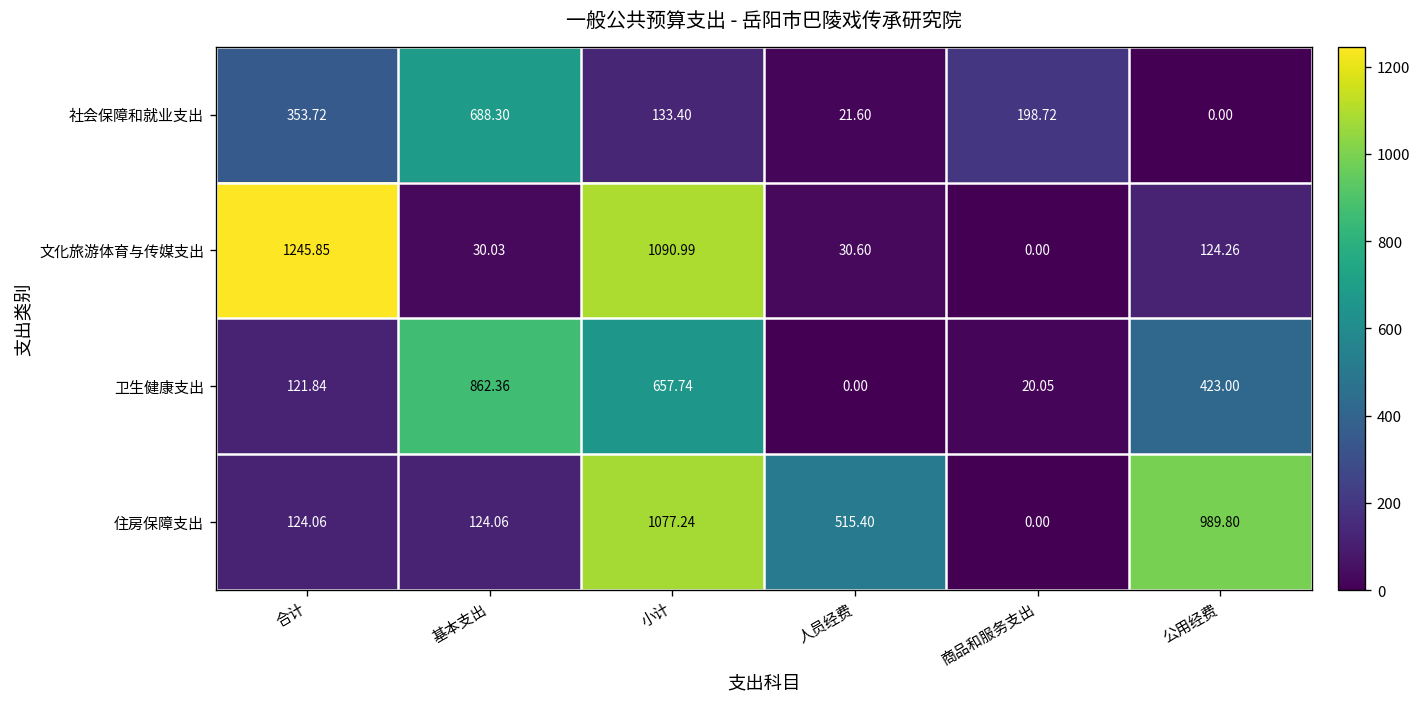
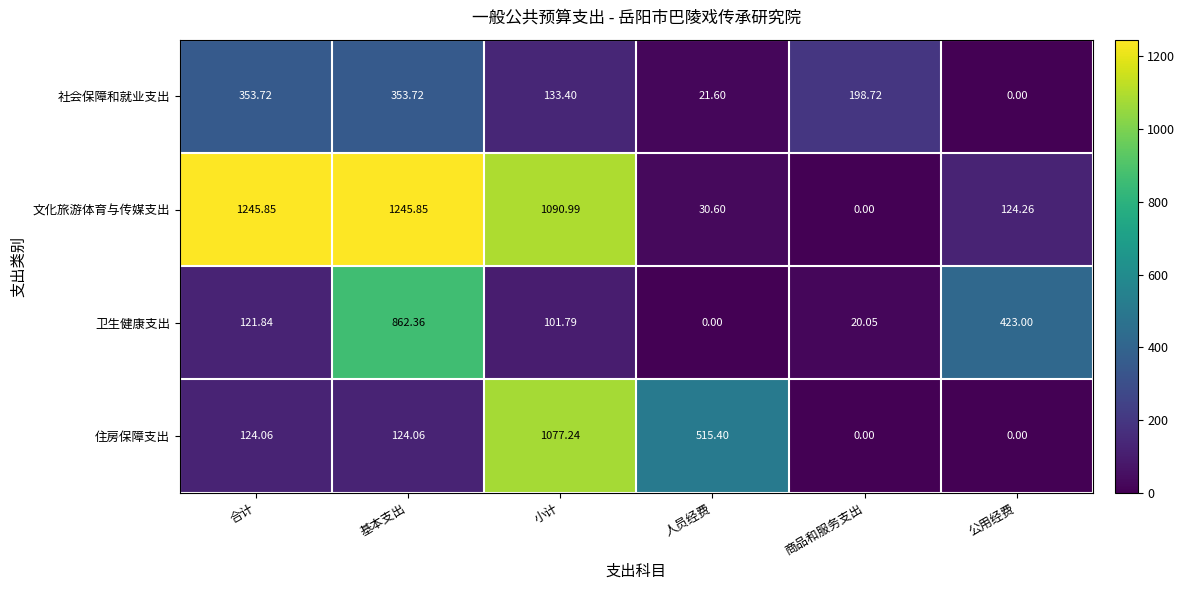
  {
    "社会保障和就业支出": {
      "合计": 353.72,
-     "基本支出": 688.30,
+     "基本支出": 353.72,
      "小计": 133.40,
      "人员经费": 21.60,
      "商品和服务支出": 198.72,
      "公用经费": 0.00
    },
    "文化旅游体育与传媒支出": {
      "合计": 1245.85,
-     "基本支出": 30.03,
+     "基本支出": 1245.85,
      "小计": 1090.99,
      "人员经费": 30.60,
      "商品和服务支出": 0.00,
      "公用经费": 124.26
    },
    "卫生健康支出": {
      "合计": 121.84,
      "基本支出": 862.36,
-     "小计": 657.74,
+     "小计": 101.79,
      "人员经费": 0.00,
      "商品和服务支出": 20.05,
      "公用经费": 423.00
    },
    "住房保障支出": {
      "合计": 124.06,
      "基本支出": 124.06,
      "小计": 1077.24,
      "人员经费": 515.40,
      "商品和服务支出": 0.00,
-     "公用经费": 989.80
+     "公用经费": 0.00
    }
  }
